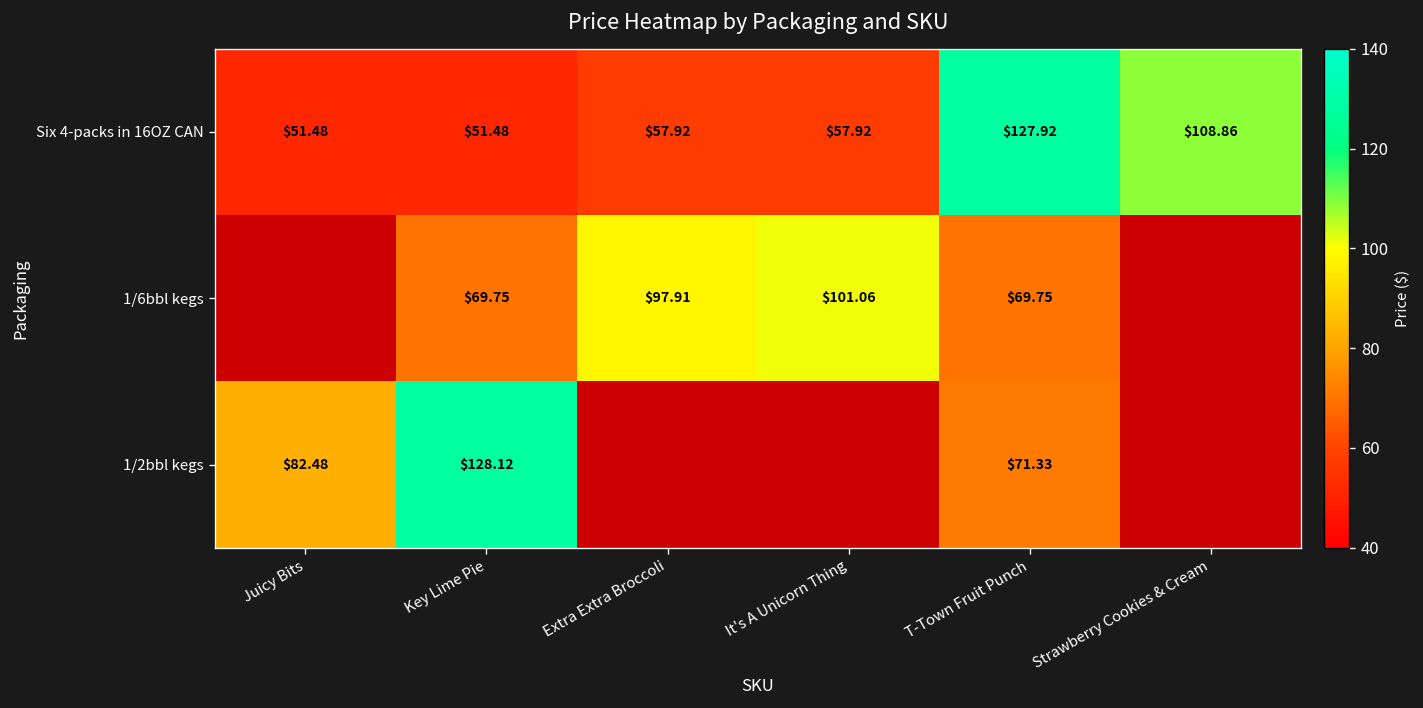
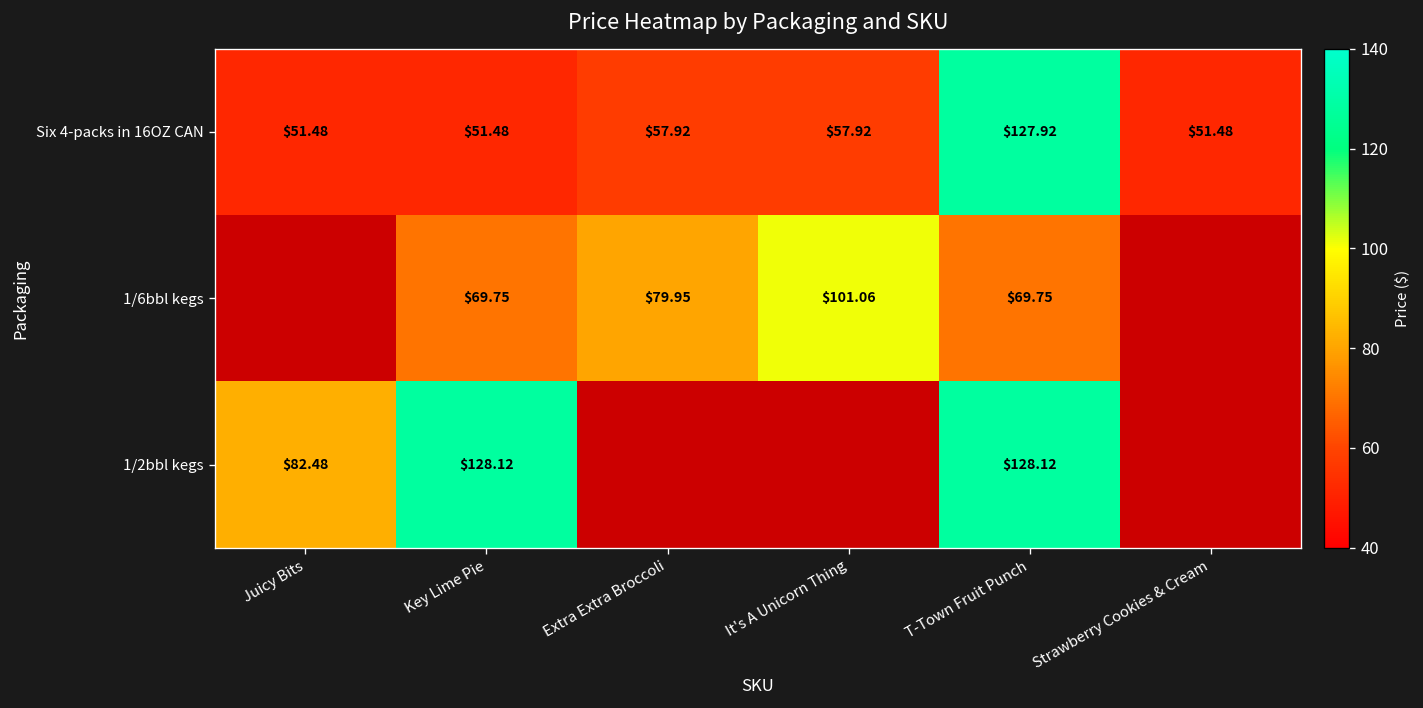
  {
    "Six 4-packs in 16OZ CAN": {
      "Juicy Bits": "$51.48",
      "Key Lime Pie": "$51.48",
      "Extra Extra Broccoli": "$57.92",
      "It's A Unicorn Thing": "$57.92",
      "T-Town Fruit Punch": "$127.92",
-     "Strawberry Cookies & Cream": "$108.86"
+     "Strawberry Cookies & Cream": "$51.48"
    },
    "1/6bbl kegs": {
      "Key Lime Pie": "$69.75",
-     "Extra Extra Broccoli": "$97.91",
+     "Extra Extra Broccoli": "$79.95",
      "It's A Unicorn Thing": "$101.06",
      "T-Town Fruit Punch": "$69.75"
    },
    "1/2bbl kegs": {
      "Juicy Bits": "$82.48",
      "Key Lime Pie": "$128.12",
-     "T-Town Fruit Punch": "$71.33"
+     "T-Town Fruit Punch": "$128.12"
    }
  }
